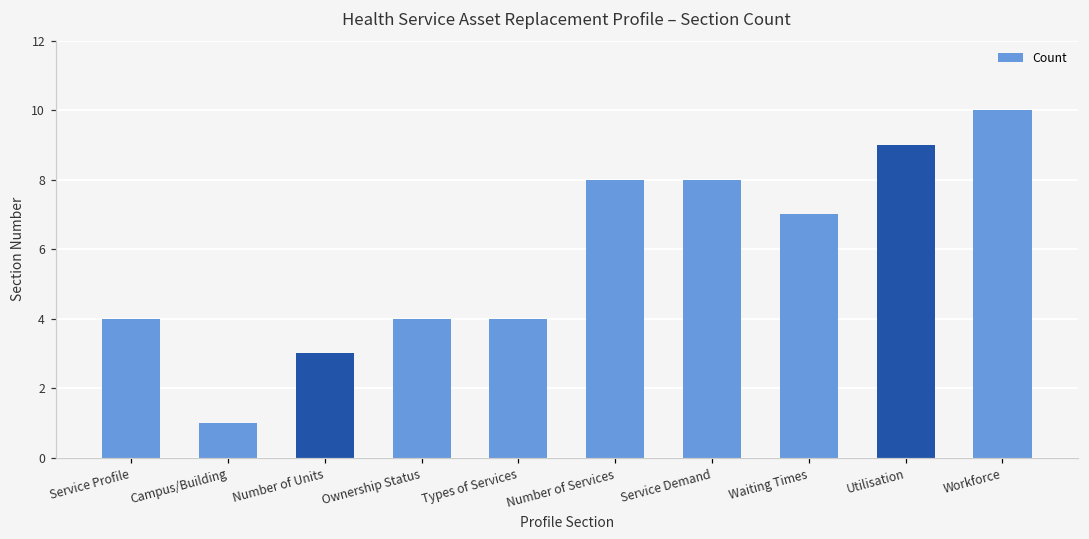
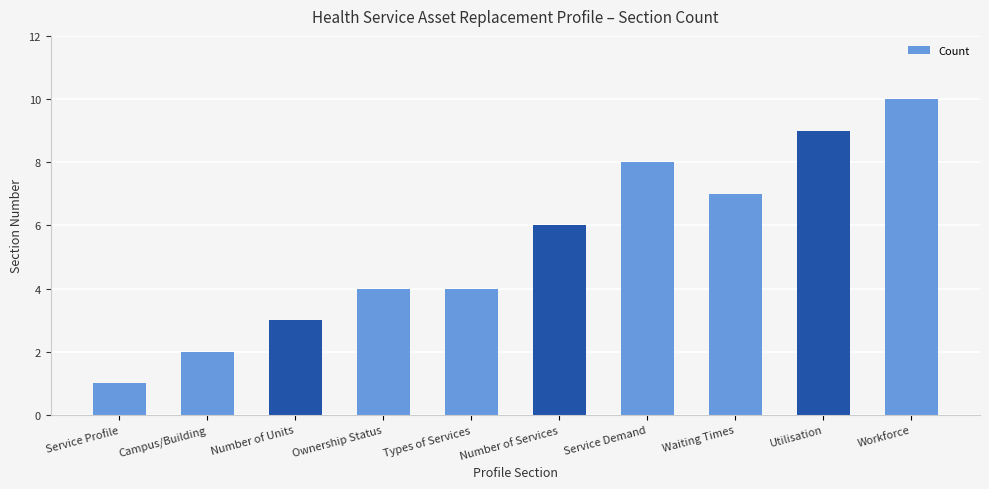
  {
-   "Service Profile": 4,
-   "Campus/Building": 1,
+   "Service Profile": 1,
+   "Campus/Building": 2,
    "Number of Units": 3,
    "Ownership Status": 4,
    "Types of Services": 4,
-   "Number of Services": 8,
+   "Number of Services": 6,
    "Service Demand": 8,
    "Waiting Times": 7,
    "Utilisation": 9,
    "Workforce": 10
  }
